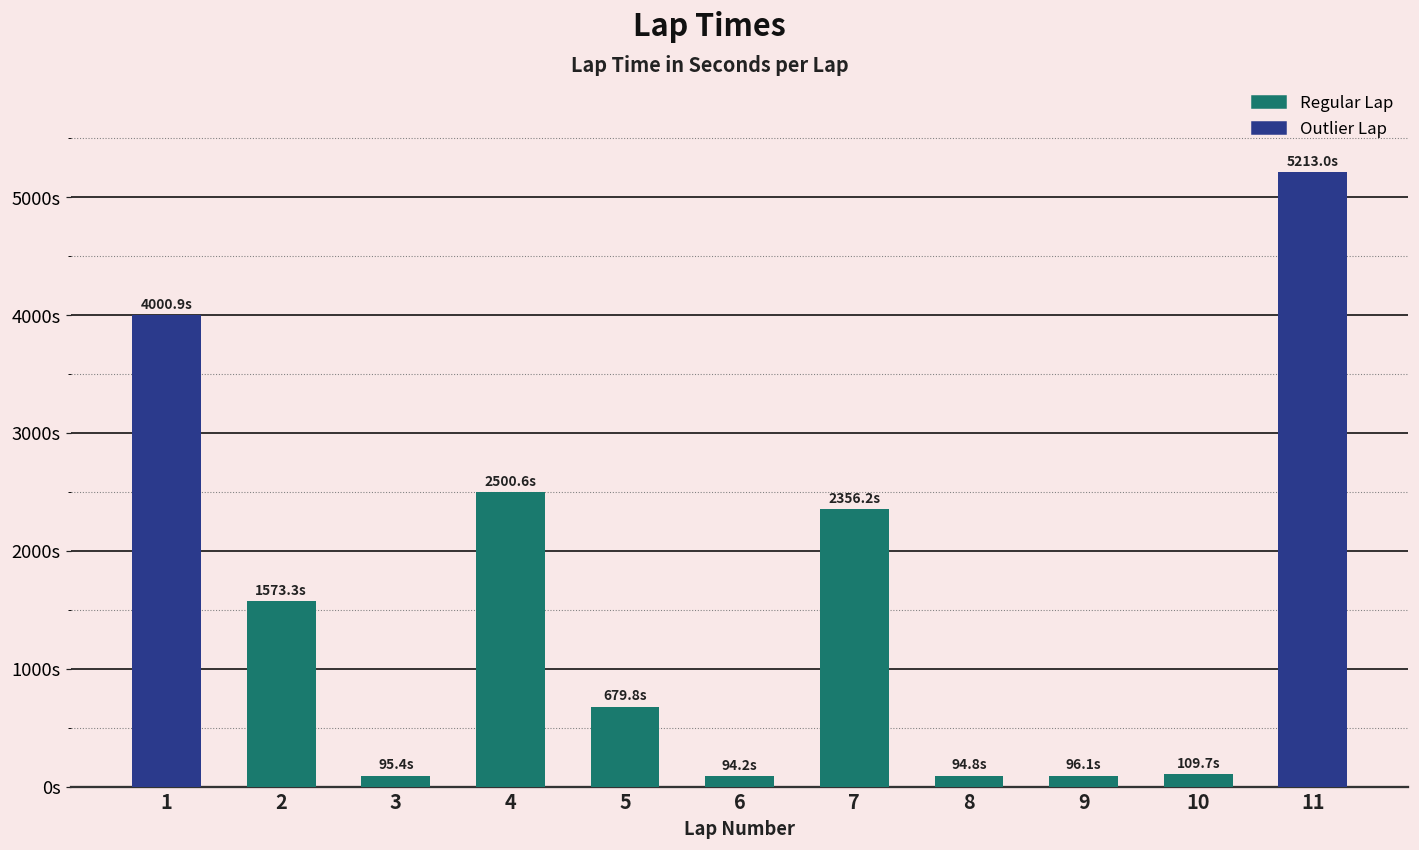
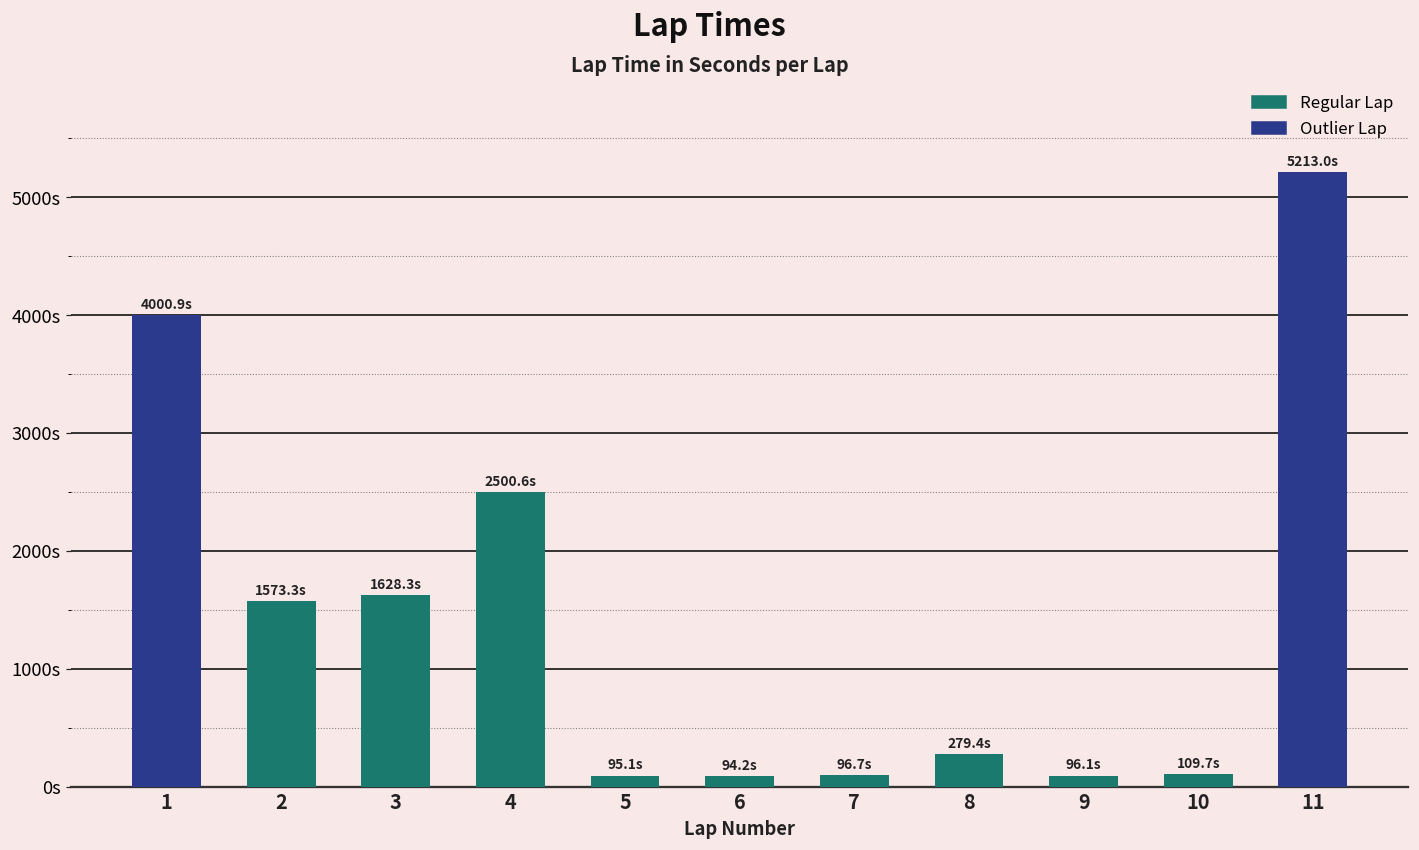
  {
    "1": "4000.9s",
    "2": "1573.3s",
-   "3": "95.4s",
+   "3": "1628.3s",
    "4": "2500.6s",
-   "5": "679.8s",
+   "5": "95.1s",
    "6": "94.2s",
-   "7": "2356.2s",
-   "8": "94.8s",
+   "7": "96.7s",
+   "8": "279.4s",
    "9": "96.1s",
    "10": "109.7s",
    "11": "5213.0s"
  }
